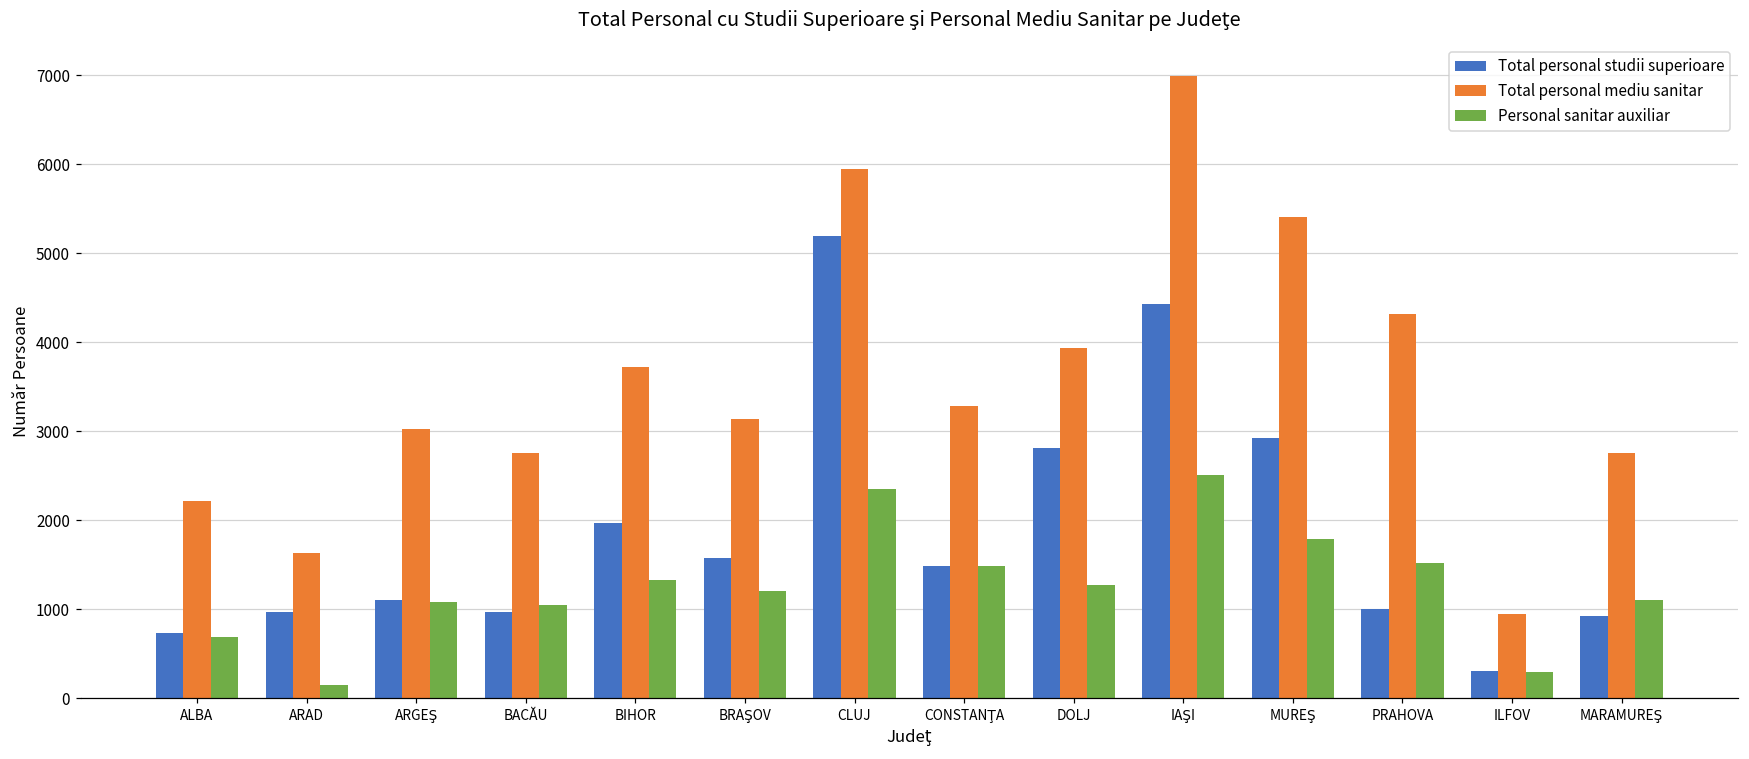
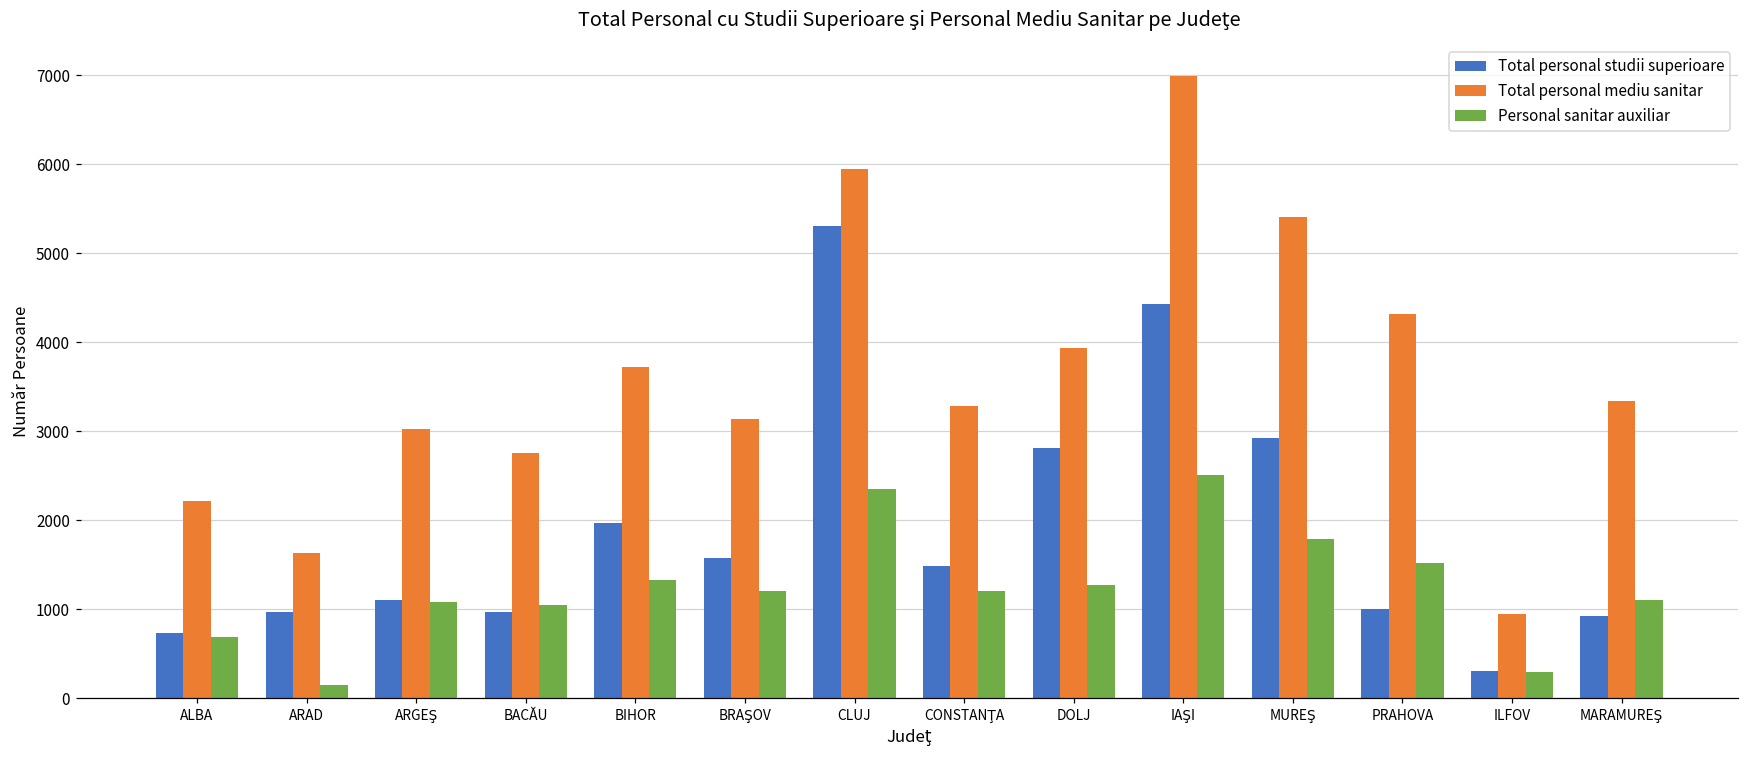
  {
    "Total personal studii superioare": {
      "ALBA": 700,
      "ARAD": 1000,
      "ARGEŞ": 1100,
      "BACĂU": 1000,
      "BIHOR": 2000,
      "BRAŞOV": 1600,
-     "CLUJ": 5200,
+     "CLUJ": 5300,
      "CONSTANŢA": 1500,
      "DOLJ": 2800,
      "IAŞI": 4400,
      "MUREŞ": 2900,
      "PRAHOVA": 1000,
      "ILFOV": 300,
      "MARAMUREŞ": 900
    },
    "Total personal mediu sanitar": {
      "ALBA": 2200,
      "ARAD": 1600,
      "ARGEŞ": 3000,
      "BACĂU": 2800,
      "BIHOR": 3700,
      "BRAŞOV": 3100,
      "CLUJ": 5900,
      "CONSTANŢA": 3300,
      "DOLJ": 3900,
      "IAŞI": 7000,
      "MUREŞ": 5400,
      "PRAHOVA": 4300,
      "ILFOV": 900,
-     "MARAMUREŞ": 2800
+     "MARAMUREŞ": 3300
    },
    "Personal sanitar auxiliar": {
      "ALBA": 700,
      "ARAD": 200,
      "ARGEŞ": 1100,
      "BACĂU": 1100,
      "BIHOR": 1300,
      "BRAŞOV": 1200,
      "CLUJ": 2400,
-     "CONSTANŢA": 1500,
+     "CONSTANŢA": 1200,
      "DOLJ": 1300,
      "IAŞI": 2500,
      "MUREŞ": 1800,
      "PRAHOVA": 1500,
      "ILFOV": 300,
      "MARAMUREŞ": 1100
    }
  }
